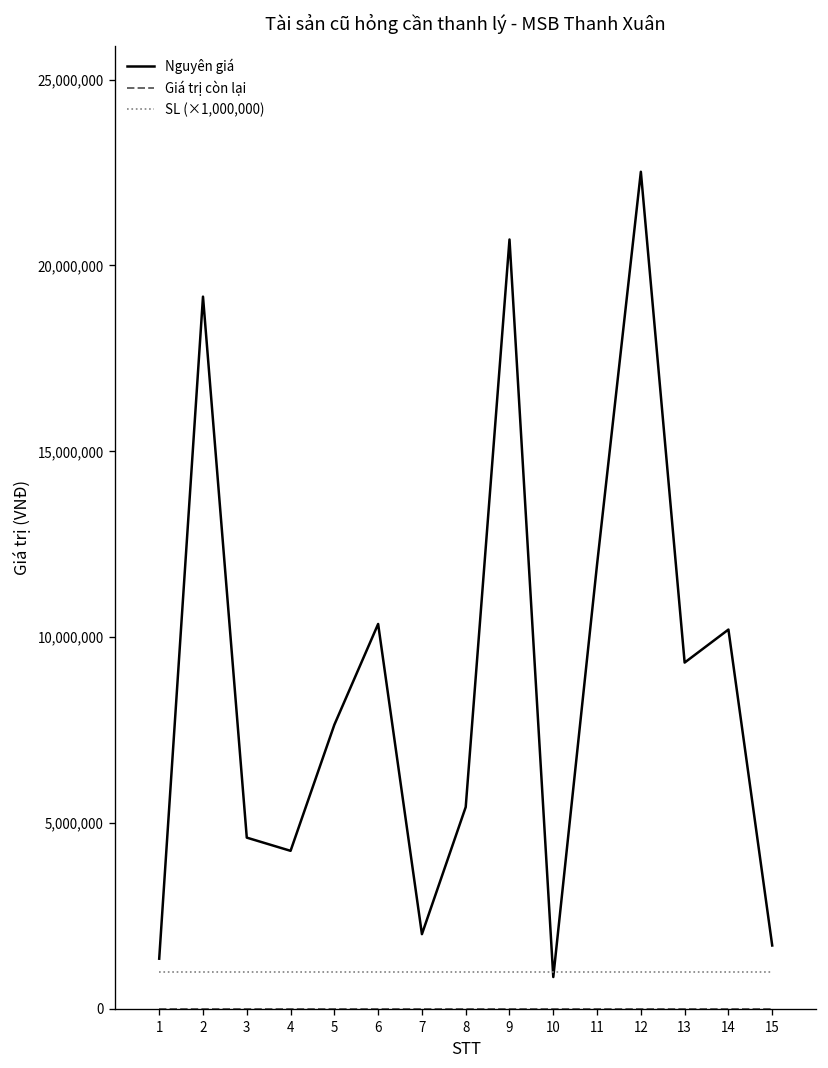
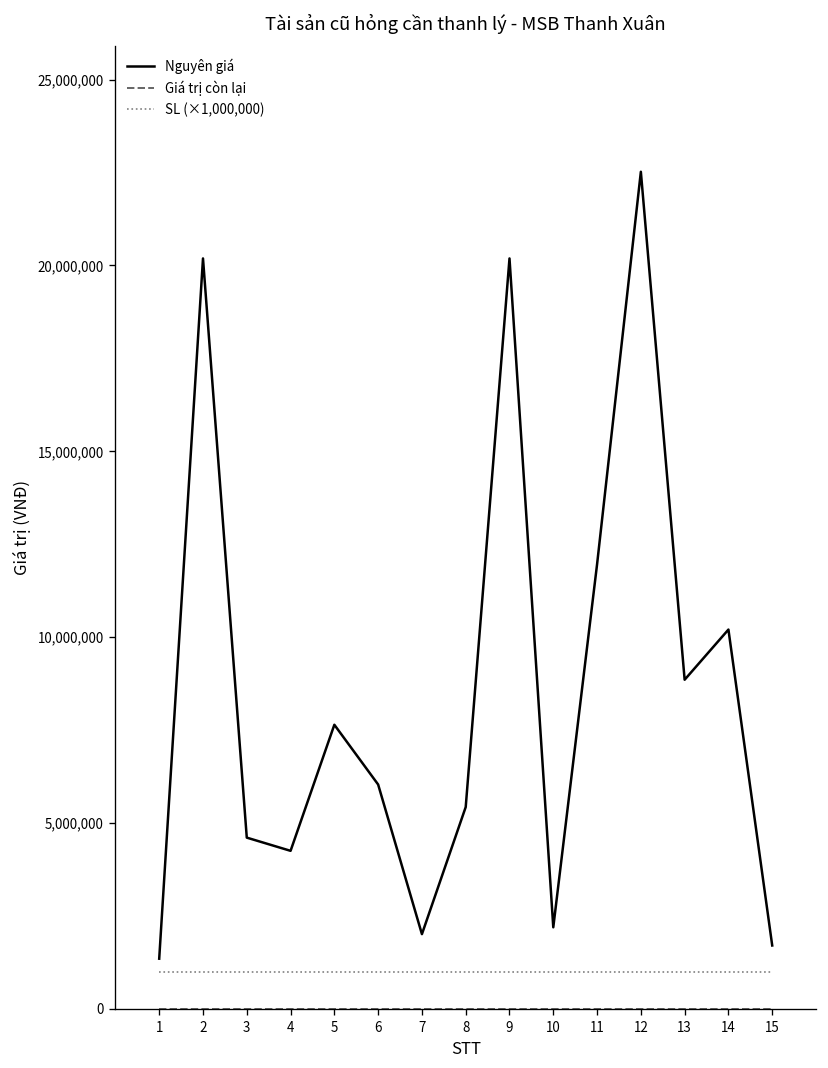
  {
    "Nguyên giá": {
      "1": "1,400,000",
-     "2": "19,200,000",
+     "2": "20,200,000",
      "3": "4,600,000",
      "4": "4,300,000",
      "5": "7,600,000",
-     "6": "10,400,000",
+     "6": "6,000,000",
      "7": "2,000,000",
      "8": "5,400,000",
-     "9": "20,700,000",
-     "10": "900,000",
+     "9": "20,200,000",
+     "10": "2,200,000",
      "11": "12,000,000",
      "12": "22,500,000",
-     "13": "9,300,000",
+     "13": "8,900,000",
      "14": "10,200,000",
      "15": "1,700,000"
    }
  }
